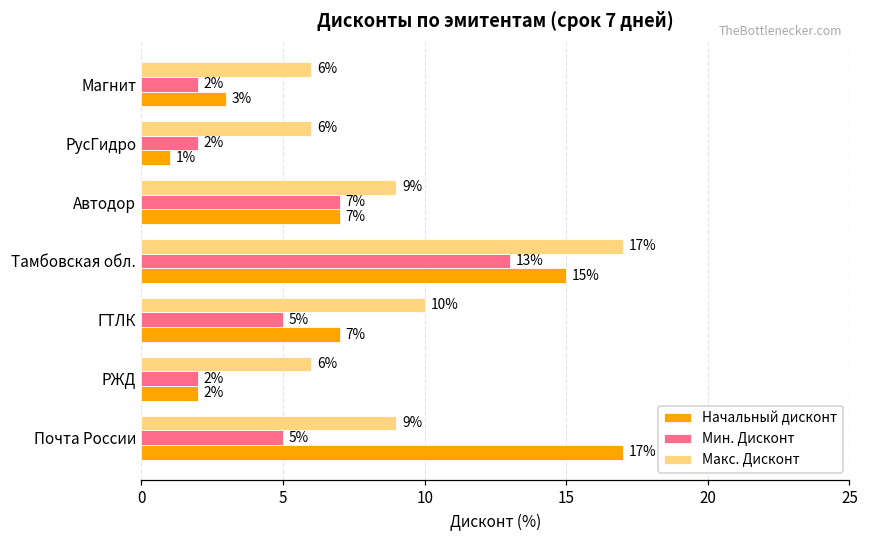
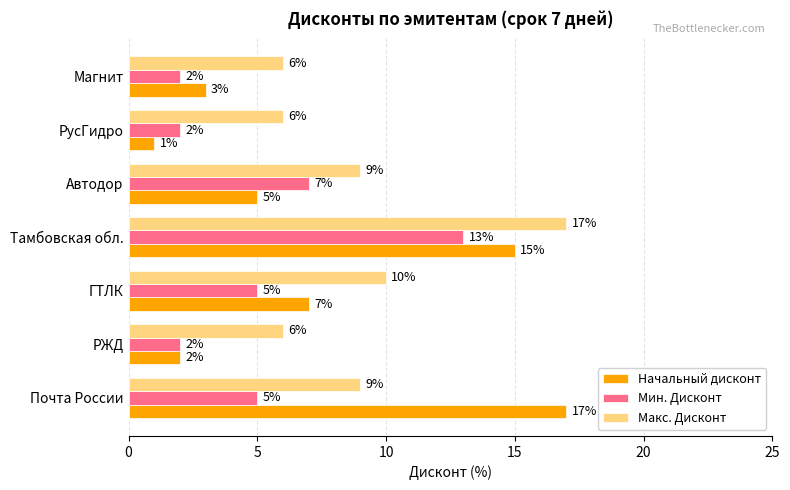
  {
    "Начальный дисконт": {
      "Магнит": "3%",
      "РусГидро": "1%",
-     "Автодор": "7%",
+     "Автодор": "5%",
      "Тамбовская обл.": "15%",
      "ГТЛК": "7%",
      "РЖД": "2%",
      "Почта России": "17%"
    },
    "Мин. Дисконт": {
      "Магнит": "2%",
      "РусГидро": "2%",
      "Автодор": "7%",
      "Тамбовская обл.": "13%",
      "ГТЛК": "5%",
      "РЖД": "2%",
      "Почта России": "5%"
    },
    "Макс. Дисконт": {
      "Магнит": "6%",
      "РусГидро": "6%",
      "Автодор": "9%",
      "Тамбовская обл.": "17%",
      "ГТЛК": "10%",
      "РЖД": "6%",
      "Почта России": "9%"
    }
  }
